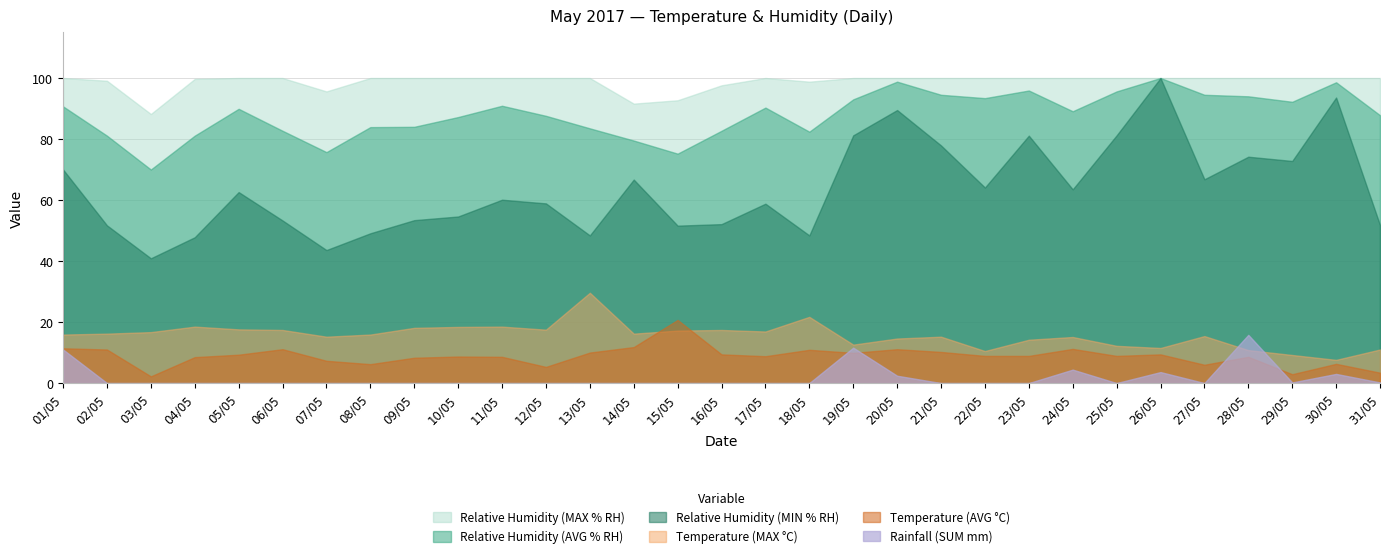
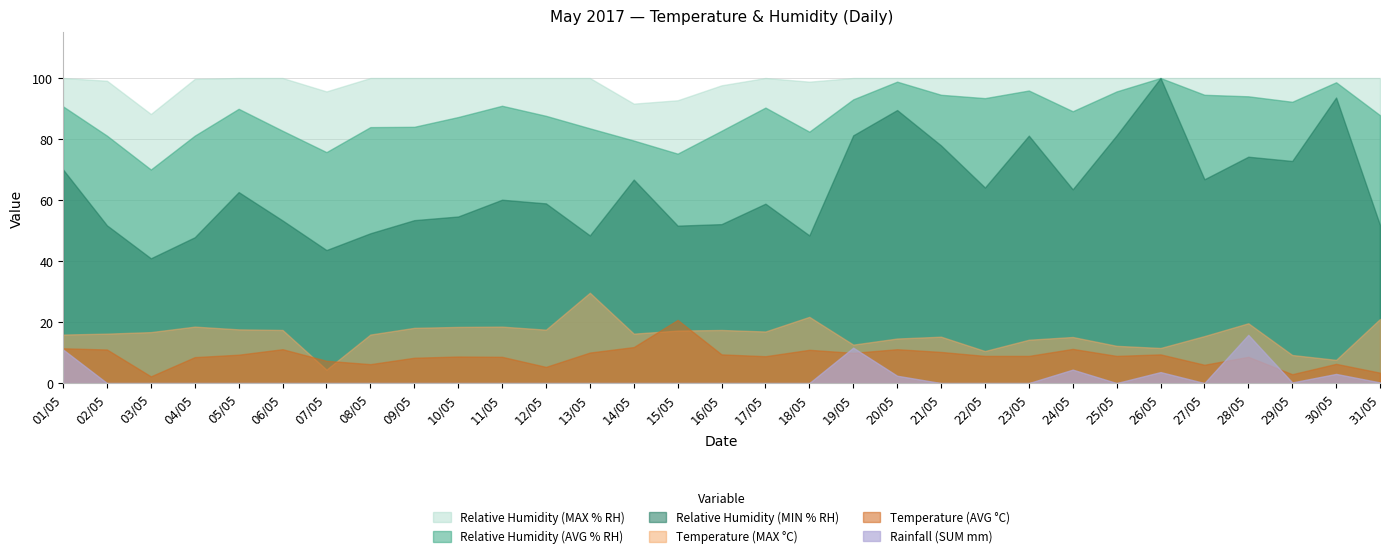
  {
    "Temperature (MAX °C)": {
      "01/05": 16,
      "02/05": 16,
      "03/05": 17,
      "04/05": 19,
      "05/05": 18,
      "06/05": 17,
-     "07/05": 15,
+     "07/05": 4,
      "08/05": 16,
      "09/05": 18,
      "10/05": 18,
      "11/05": 19,
      "12/05": 18,
      "13/05": 30,
      "14/05": 16,
      "15/05": 17,
      "16/05": 17,
      "17/05": 17,
      "18/05": 22,
      "19/05": 13,
      "20/05": 15,
      "21/05": 15,
      "22/05": 11,
      "23/05": 14,
      "24/05": 15,
      "25/05": 12,
      "26/05": 12,
      "27/05": 15,
-     "28/05": 11,
+     "28/05": 20,
      "29/05": 9,
      "30/05": 8,
-     "31/05": 11
+     "31/05": 21
    },
    "Temperature (AVG °C)": {
      "02/05": 11,
      "03/05": 2,
      "04/05": 9,
      "05/05": 9,
      "06/05": 11,
      "07/05": 7,
      "08/05": 6,
      "09/05": 8,
      "10/05": 9,
      "11/05": 9,
      "12/05": 5,
      "13/05": 10,
      "14/05": 12,
      "15/05": 21,
      "16/05": 9,
      "17/05": 9,
      "18/05": 11,
      "19/05": 10,
      "20/05": 11,
      "21/05": 10,
      "22/05": 9,
      "23/05": 9,
      "24/05": 11,
      "25/05": 9,
      "26/05": 9,
      "27/05": 6,
      "28/05": 9,
      "29/05": 3,
      "30/05": 6,
      "31/05": 3
    }
  }
